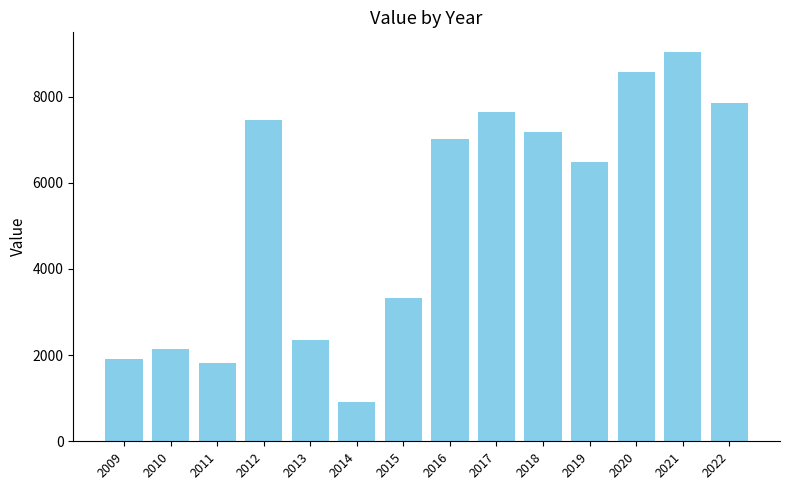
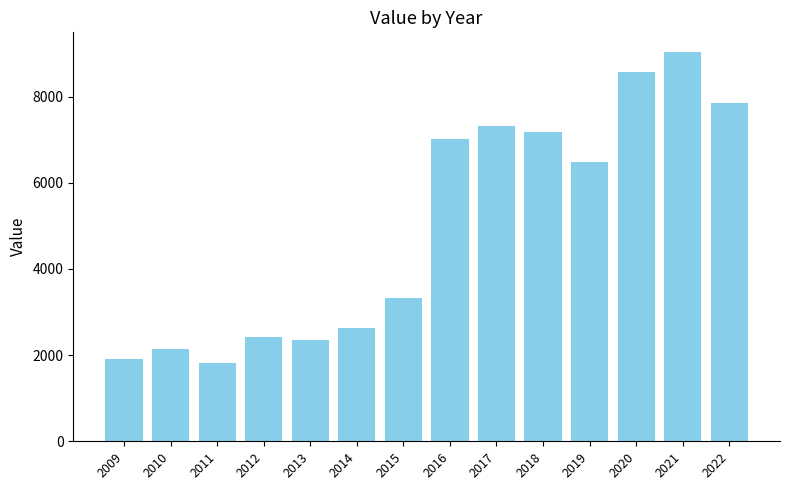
  {
    "2009": 1900,
    "2010": 2100,
    "2011": 1800,
-   "2012": 7500,
+   "2012": 2400,
    "2013": 2300,
-   "2014": 900,
+   "2014": 2600,
    "2015": 3300,
    "2016": 7000,
-   "2017": 7600,
+   "2017": 7300,
    "2018": 7200,
    "2019": 6500,
    "2020": 8600,
    "2021": 9000,
    "2022": 7900
  }
